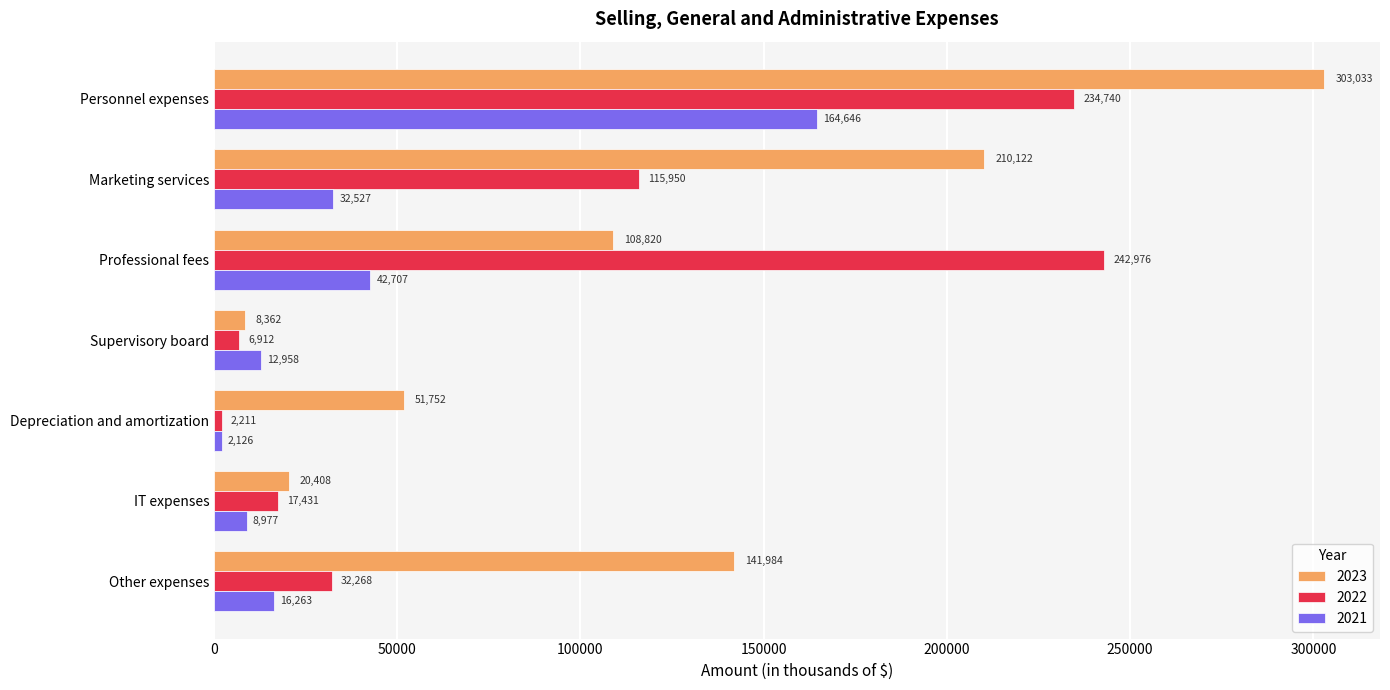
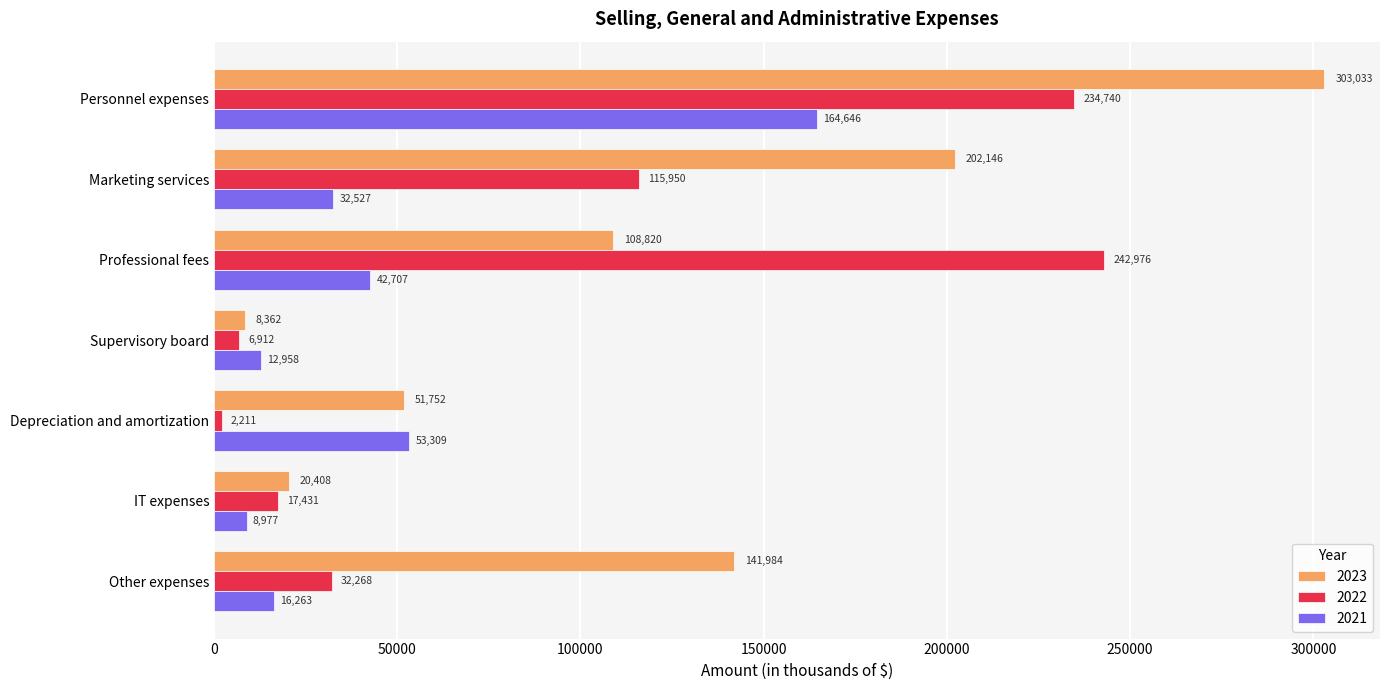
  {
    "2023": {
      "Personnel expenses": "303,033",
-     "Marketing services": "210,122",
+     "Marketing services": "202,146",
      "Professional fees": "108,820",
      "Supervisory board": "8,362",
      "Depreciation and amortization": "51,752",
      "IT expenses": "20,408",
      "Other expenses": "141,984"
    },
    "2022": {
      "Personnel expenses": "234,740",
      "Marketing services": "115,950",
      "Professional fees": "242,976",
      "Supervisory board": "6,912",
      "Depreciation and amortization": "2,211",
      "IT expenses": "17,431",
      "Other expenses": "32,268"
    },
    "2021": {
      "Personnel expenses": "164,646",
      "Marketing services": "32,527",
      "Professional fees": "42,707",
      "Supervisory board": "12,958",
-     "Depreciation and amortization": "2,126",
+     "Depreciation and amortization": "53,309",
      "IT expenses": "8,977",
      "Other expenses": "16,263"
    }
  }
